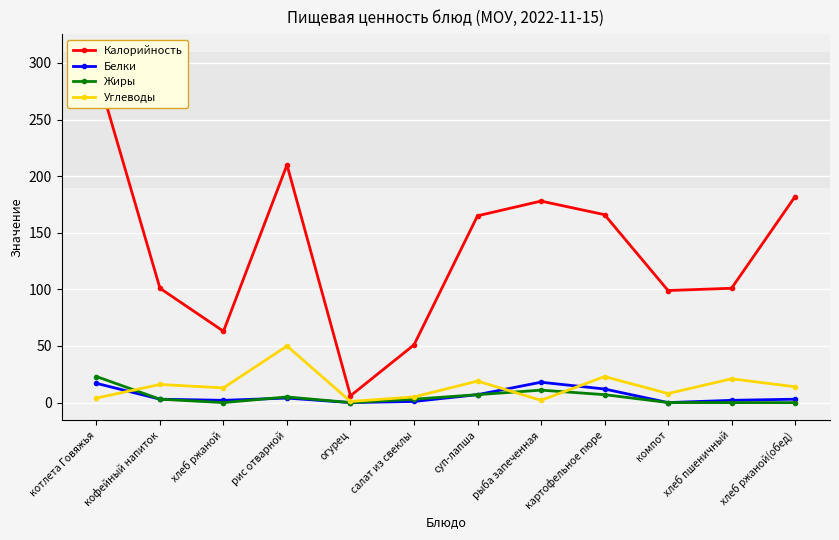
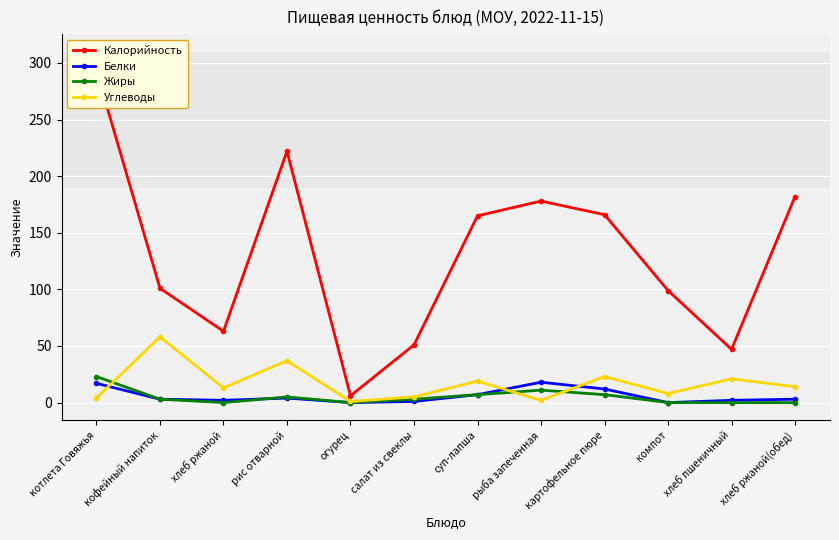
  {
    "Калорийность": {
      "кофейный напиток": 101,
      "хлеб ржаной": 63,
-     "рис отварной": 210,
+     "рис отварной": 222,
      "огурец": 6,
      "салат из свеклы": 51,
      "суп-лапша": 165,
      "рыба запеченная": 178,
      "картофельное пюре": 166,
      "компот": 99,
-     "хлеб пшеничный": 101,
+     "хлеб пшеничный": 47,
      "хлеб ржаной(обед)": 182
    },
    "Белки": {
      "котлета Говяжья": 17,
      "рыба запеченная": 18,
      "картофельное пюре": 12,
      "хлеб ржаной(обед)": 3
    },
    "Жиры": {
      "котлета Говяжья": 23,
      "рыба запеченная": 11,
      "картофельное пюре": 7,
      "хлеб ржаной(обед)": 0
    },
    "Углеводы": {
      "котлета Говяжья": 4,
-     "кофейный напиток": 16,
+     "кофейный напиток": 58,
      "хлеб ржаной": 13,
-     "рис отварной": 50,
+     "рис отварной": 37,
      "суп-лапша": 19,
      "рыба запеченная": 2,
      "картофельное пюре": 23,
      "компот": 8,
      "хлеб пшеничный": 21,
      "хлеб ржаной(обед)": 14
    }
  }
